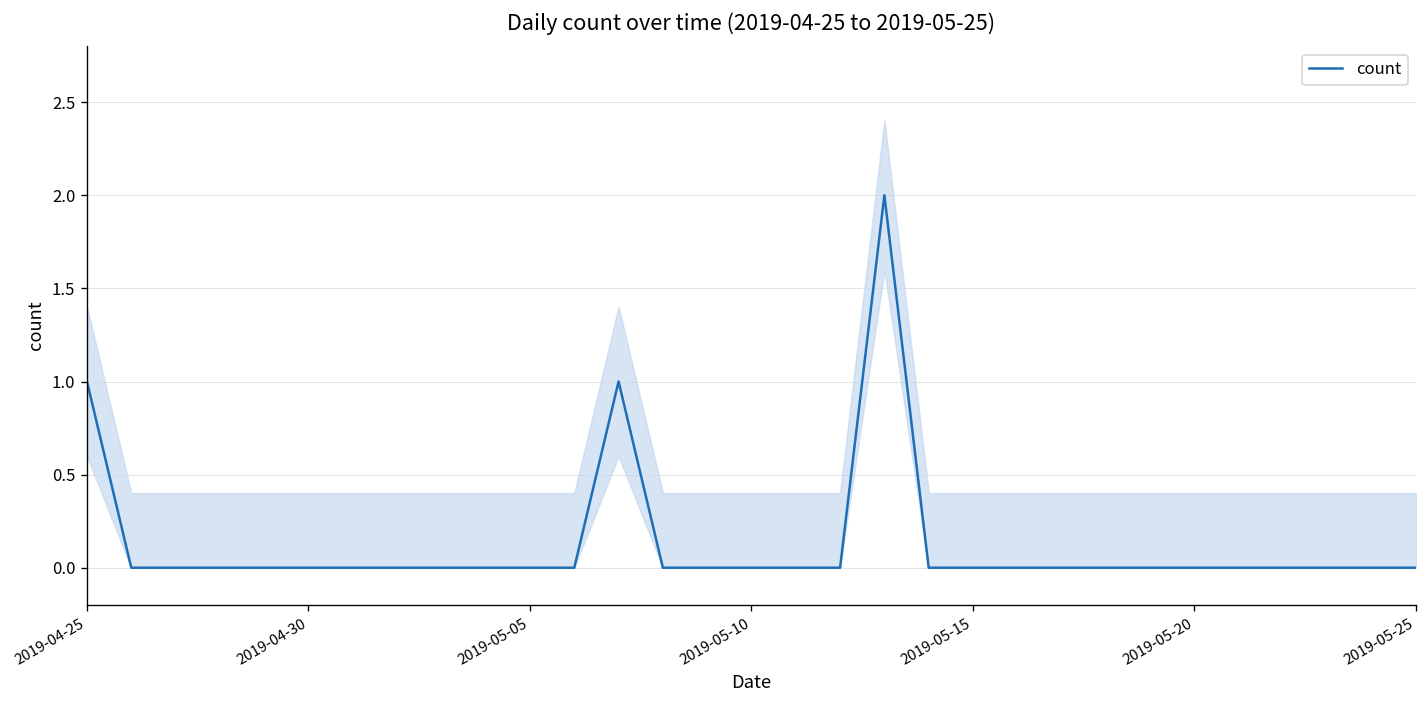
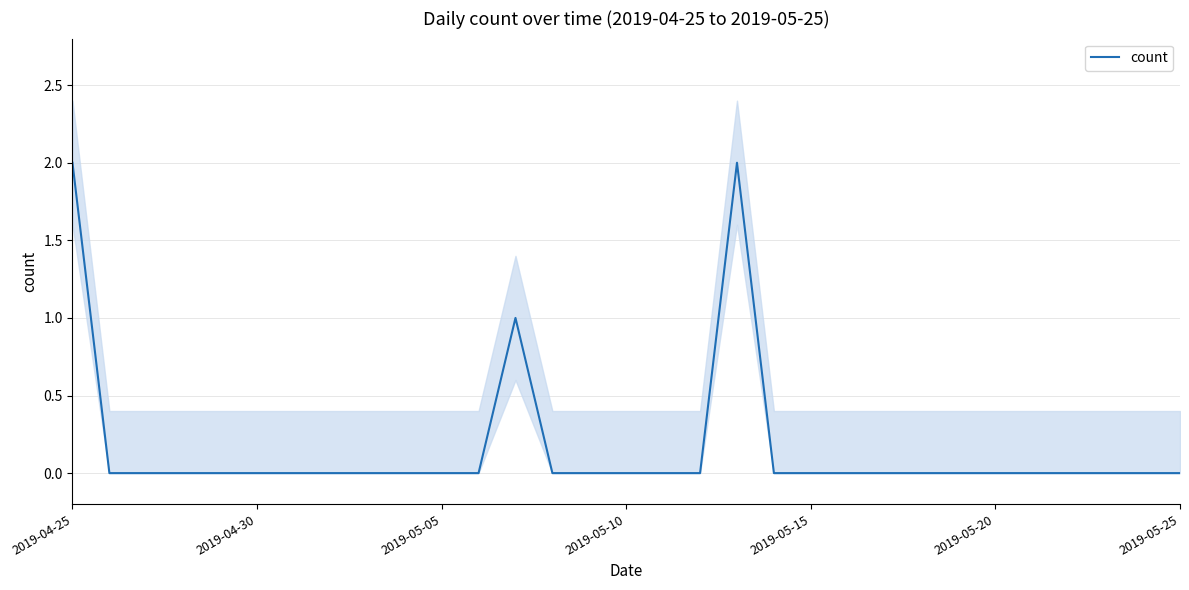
  {
    "count": {
-     "2019-04-25": 1,
+     "2019-04-25": 2,
      "2019-04-30": 0,
      "2019-05-05": 0,
      "2019-05-10": 0,
      "2019-05-15": 0,
      "2019-05-20": 0,
      "2019-05-25": 0
    }
  }
